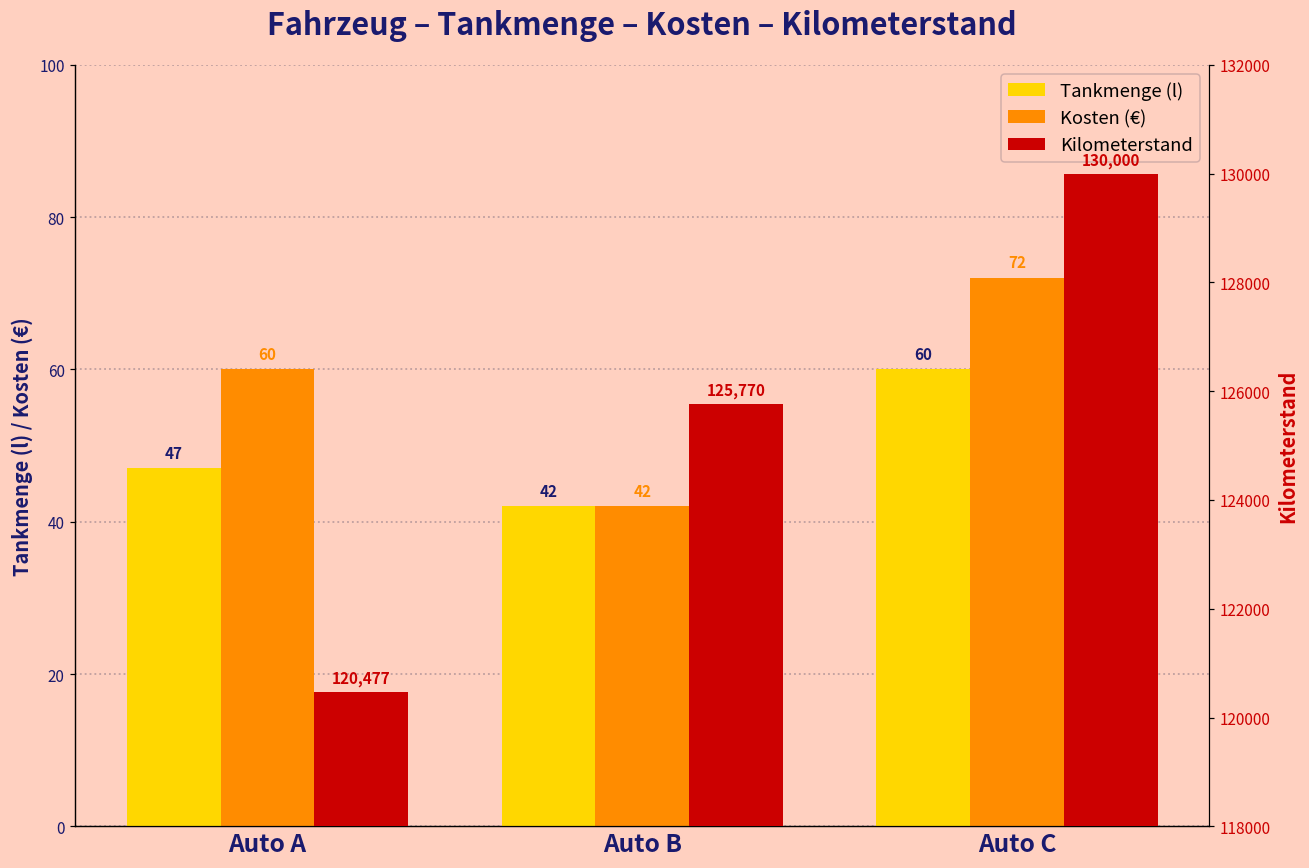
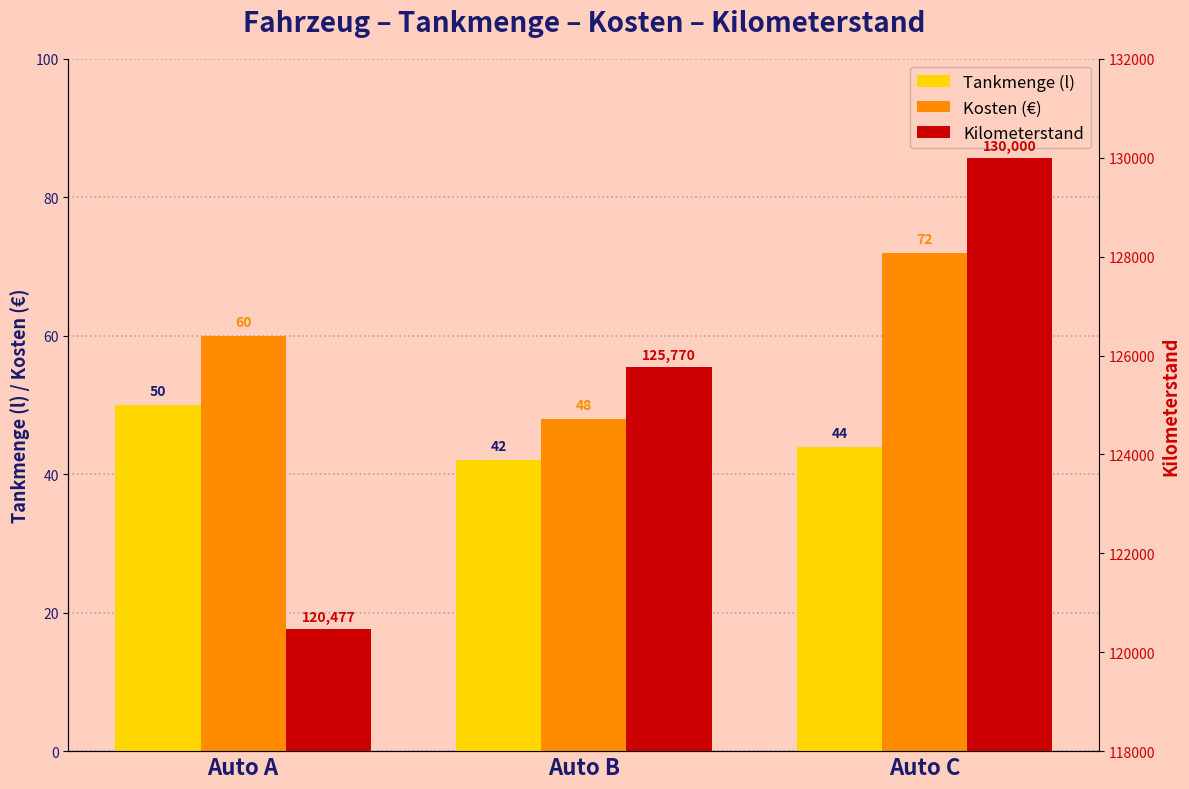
  {
    "Tankmenge (l)": {
-     "Auto A": "47",
+     "Auto A": "50",
      "Auto B": "42",
-     "Auto C": "60"
+     "Auto C": "44"
    },
    "Kosten (€)": {
      "Auto A": "60",
-     "Auto B": "42",
+     "Auto B": "48",
      "Auto C": "72"
    },
    "Kilometerstand": {
      "Auto A": "120,477",
      "Auto B": "125,770"
    }
  }
